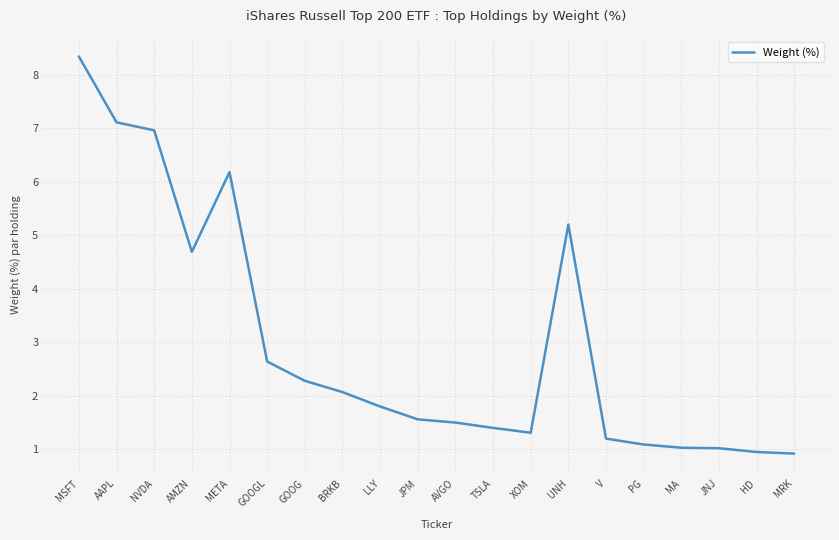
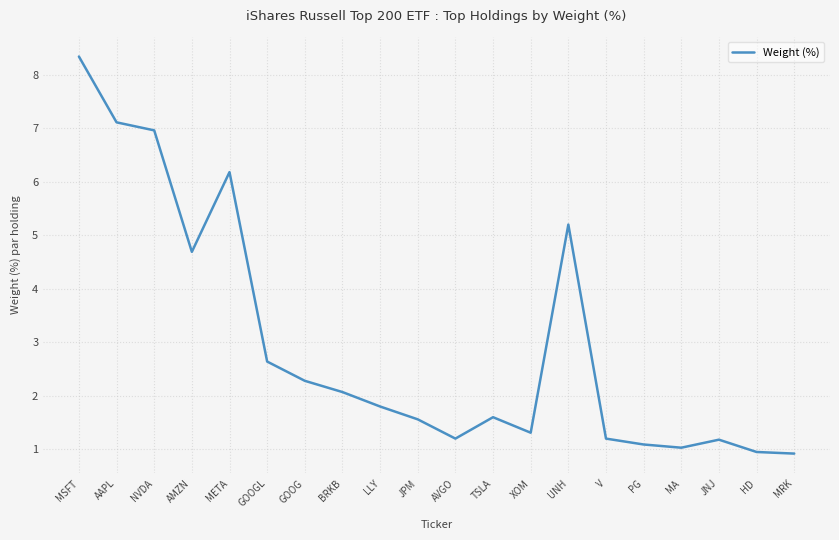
  {
    "MSFT": 8.3,
    "AAPL": 7.1,
    "NVDA": 7.0,
    "AMZN": 4.7,
    "META": 6.2,
    "GOOGL": 2.6,
    "GOOG": 2.3,
    "BRKB": 2.1,
    "LLY": 1.8,
    "JPM": 1.6,
-   "AVGO": 1.5,
-   "TSLA": 1.4,
+   "AVGO": 1.2,
+   "TSLA": 1.6,
    "XOM": 1.3,
    "UNH": 5.2,
    "V": 1.2,
    "PG": 1.1,
    "MA": 1.0,
-   "JNJ": 1.0,
+   "JNJ": 1.2,
    "HD": 1.0,
    "MRK": 0.9
  }
